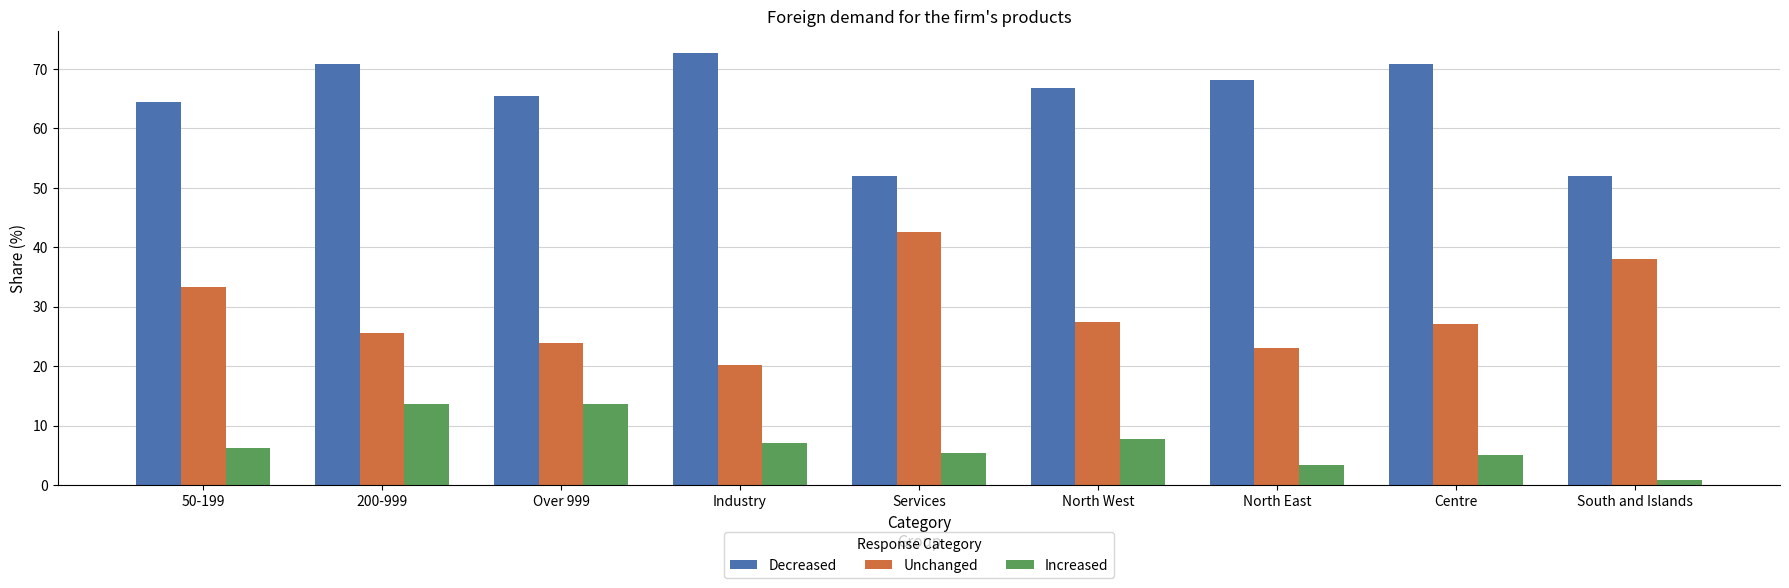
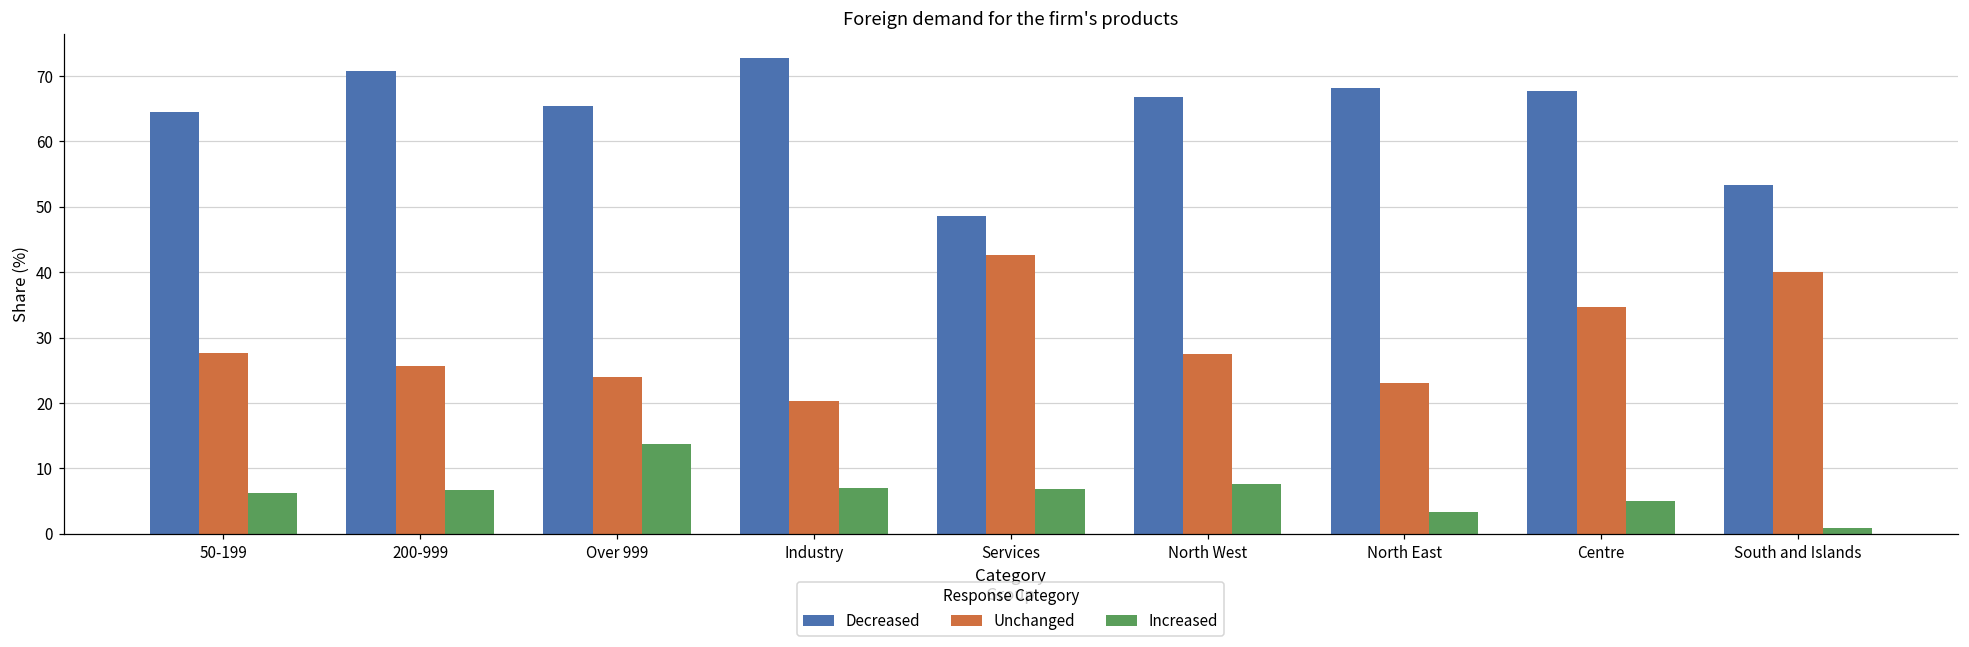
  {
    "Decreased": {
      "50-199": 64,
      "200-999": 71,
      "Over 999": 66,
      "Industry": 73,
-     "Services": 52,
+     "Services": 49,
      "North West": 67,
      "North East": 68,
-     "Centre": 71,
-     "South and Islands": 52
+     "Centre": 68,
+     "South and Islands": 53
    },
    "Unchanged": {
-     "50-199": 33,
+     "50-199": 28,
      "200-999": 26,
      "Over 999": 24,
      "Industry": 20,
      "Services": 43,
      "North West": 27,
      "North East": 23,
-     "Centre": 27,
-     "South and Islands": 38
+     "Centre": 35,
+     "South and Islands": 40
    },
    "Increased": {
      "50-199": 6,
-     "200-999": 14,
+     "200-999": 7,
      "Over 999": 14,
      "Industry": 7,
-     "Services": 5,
+     "Services": 7,
      "North West": 8,
      "North East": 3,
      "Centre": 5,
      "South and Islands": 1
    }
  }
